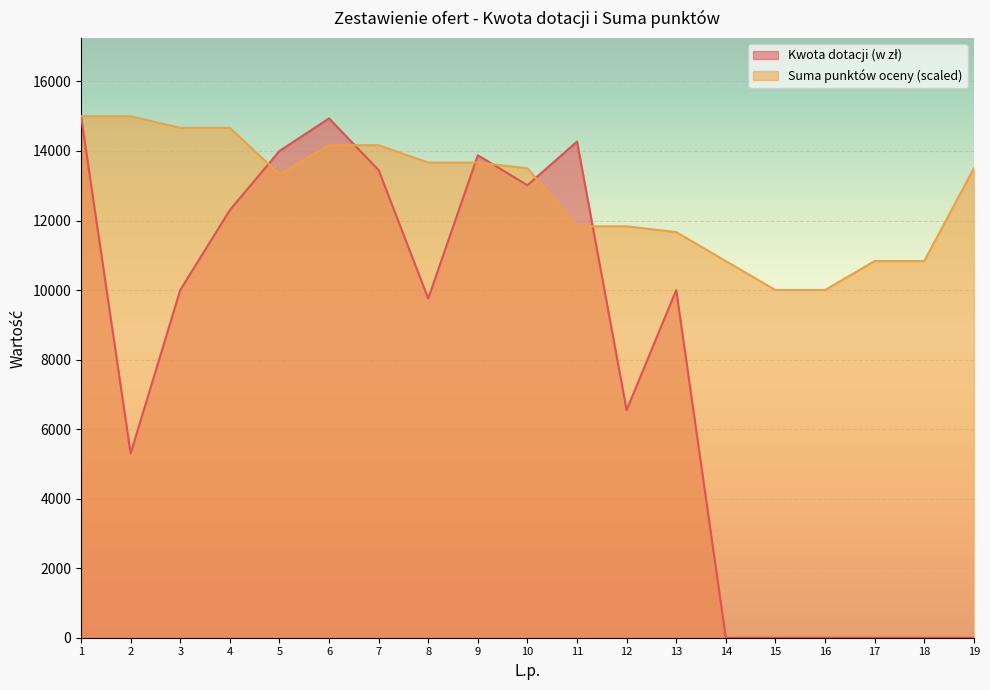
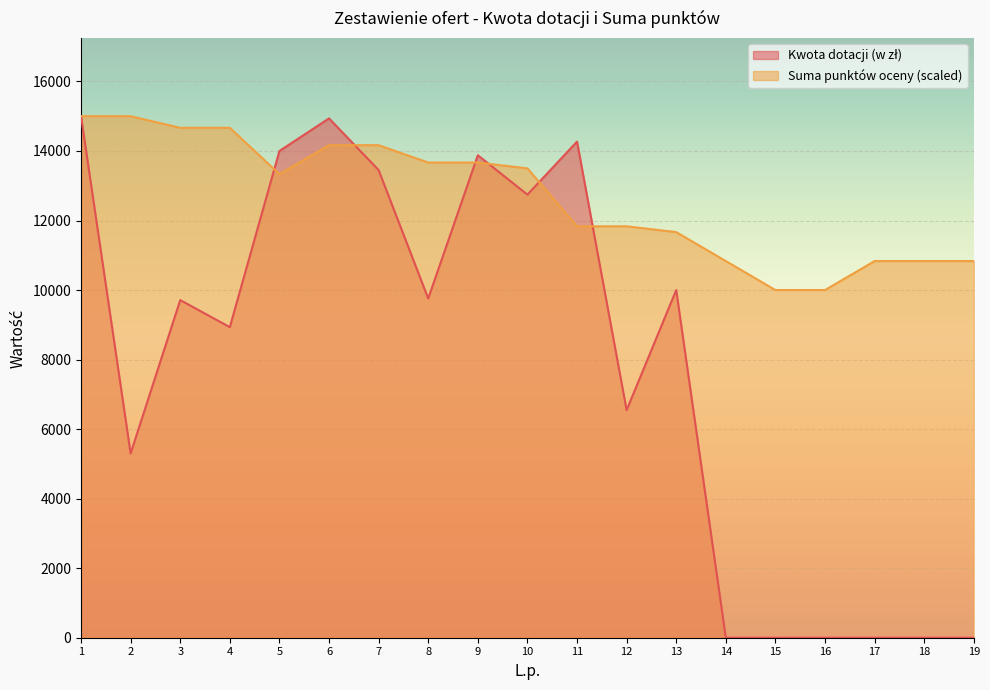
  {
    "Kwota dotacji (w zł)": {
      "2": 5300,
-     "3": 10000,
-     "4": 12300,
+     "3": 9700,
+     "4": 8900,
      "5": 14000,
      "6": 14900,
      "7": 13500,
      "8": 9800,
      "9": 13900,
-     "10": 13000,
+     "10": 12700,
      "11": 14300,
      "12": 6500,
      "13": 10000,
      "14": 0,
      "15": 0,
      "16": 0,
      "17": 0,
      "18": 0,
      "19": 0
    },
    "Suma punktów oceny (scaled)": {
      "2": 15000,
      "3": 14700,
      "4": 14700,
      "5": 13300,
      "6": 14200,
      "7": 14200,
      "8": 13700,
      "9": 13700,
      "10": 13500,
      "11": 11800,
      "12": 11800,
      "13": 11700,
      "14": 10800,
      "15": 10000,
      "16": 10000,
      "17": 10800,
      "18": 10800,
-     "19": 13500
+     "19": 10800
    }
  }
